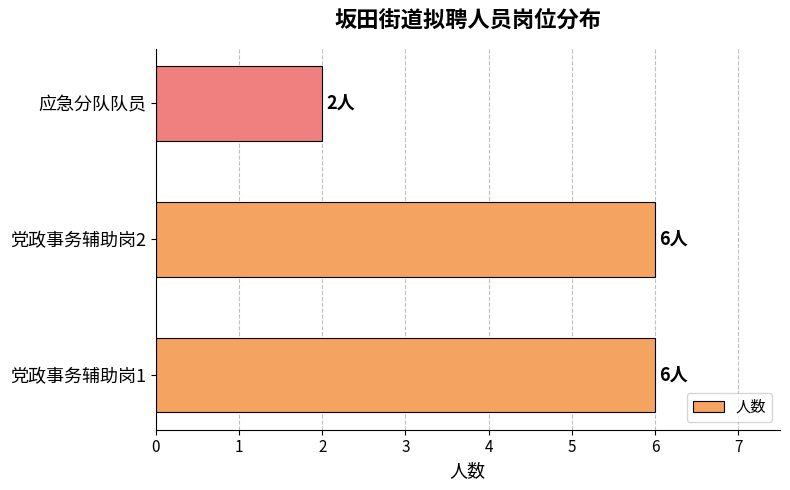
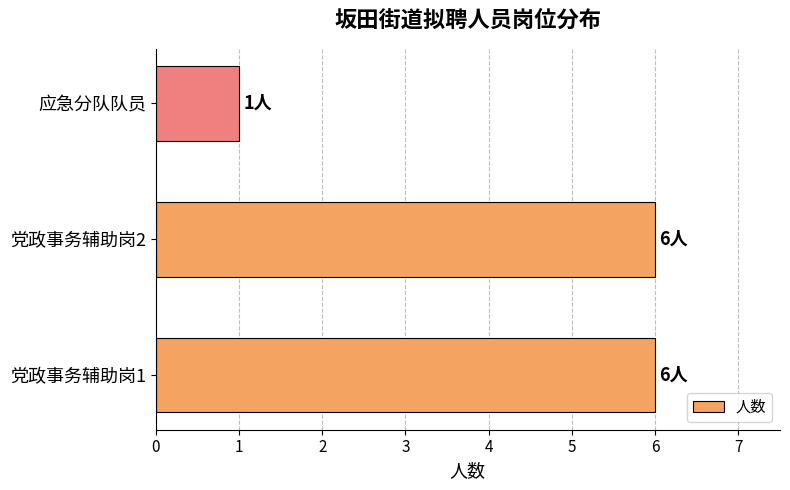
  {
-   "应急分队队员": "2人",
+   "应急分队队员": "1人",
    "党政事务辅助岗2": "6人",
    "党政事务辅助岗1": "6人"
  }
